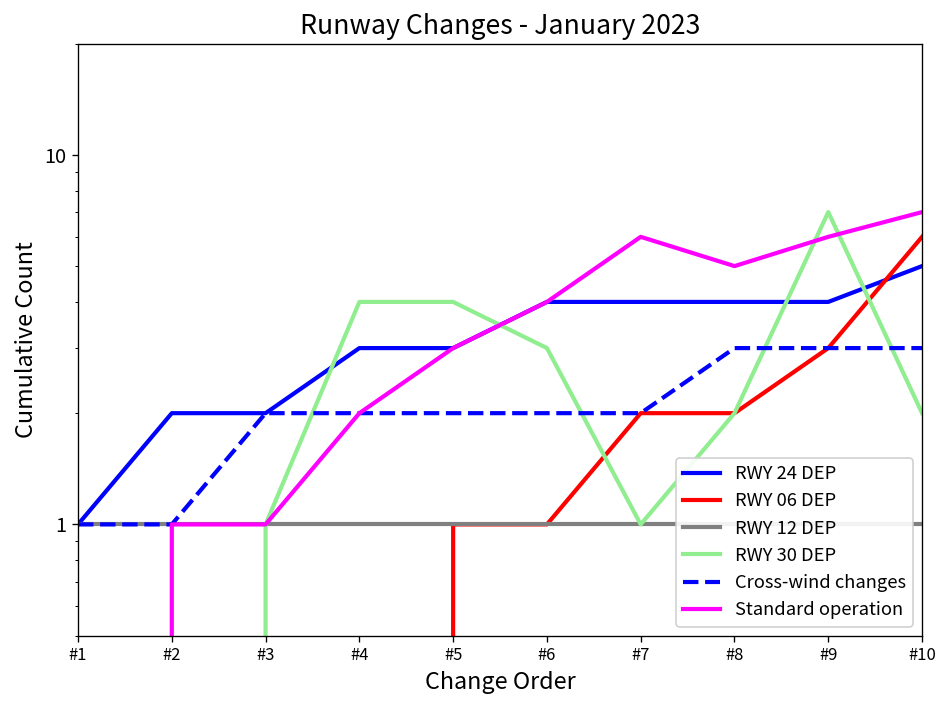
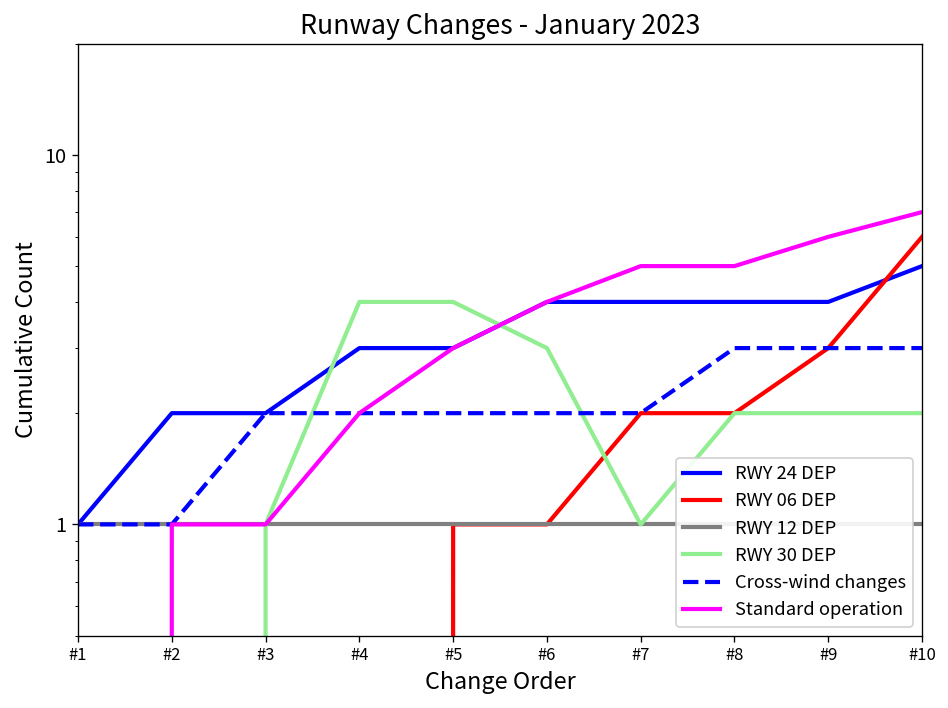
  {
    "RWY 06 DEP": {
      "#10": 6
    },
    "RWY 12 DEP": {
      "#4": 1,
      "#10": 1
    },
    "RWY 30 DEP": {
      "#4": 4,
      "#5": 4,
      "#6": 3,
-     "#9": 7,
+     "#9": 2,
      "#10": 2
    },
    "Standard operation": {
-     "#7": 6,
+     "#7": 5,
      "#8": 5,
      "#9": 6,
      "#10": 7
    }
  }
